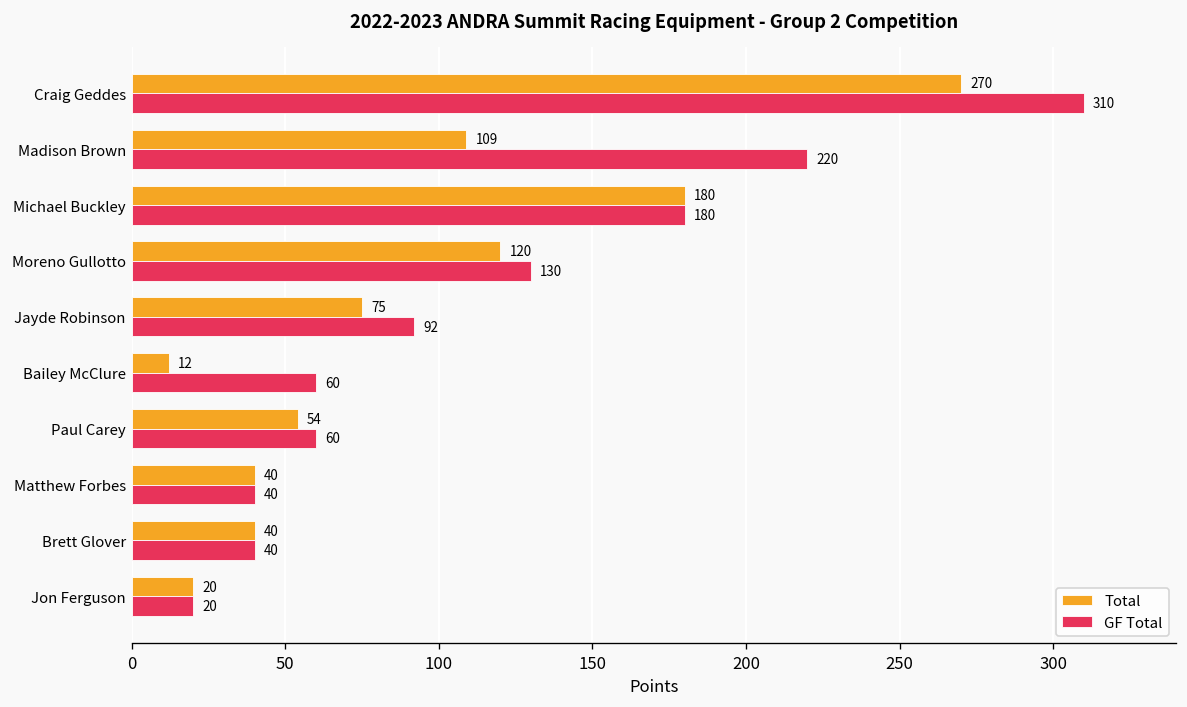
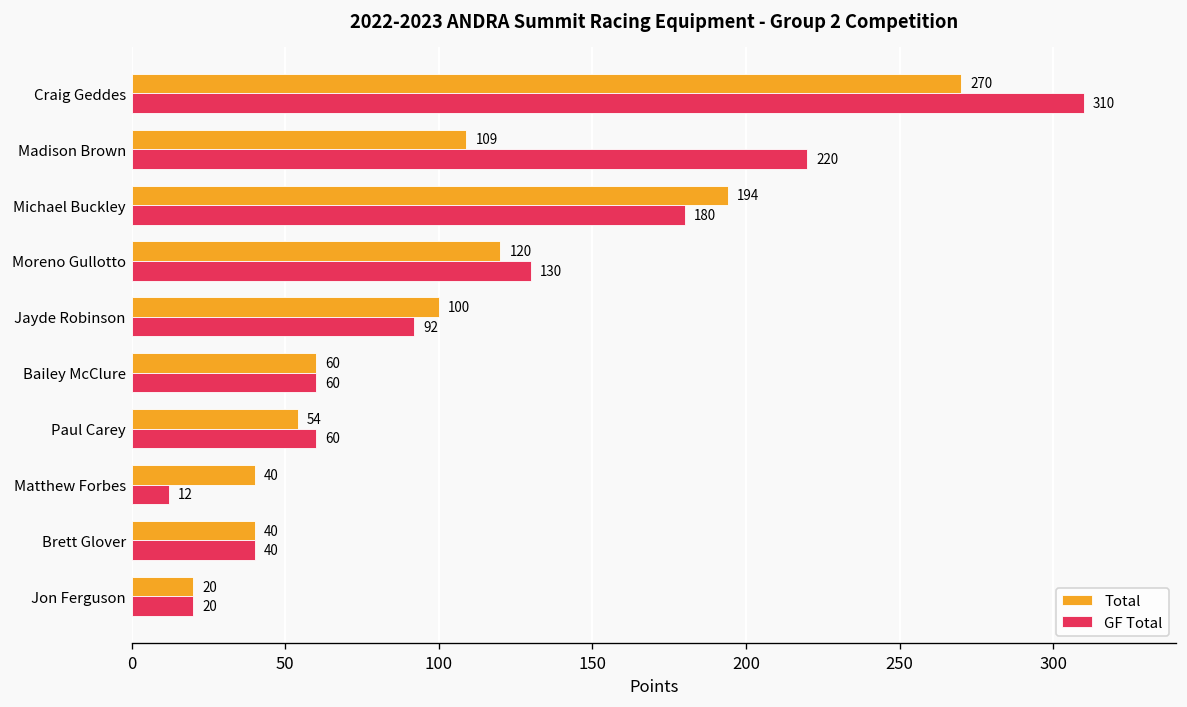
  {
    "Total": {
      "Craig Geddes": 270,
      "Madison Brown": 109,
-     "Michael Buckley": 180,
+     "Michael Buckley": 194,
      "Moreno Gullotto": 120,
-     "Jayde Robinson": 75,
-     "Bailey McClure": 12,
+     "Jayde Robinson": 100,
+     "Bailey McClure": 60,
      "Paul Carey": 54,
      "Matthew Forbes": 40,
      "Brett Glover": 40,
      "Jon Ferguson": 20
    },
    "GF Total": {
      "Craig Geddes": 310,
      "Madison Brown": 220,
      "Michael Buckley": 180,
      "Moreno Gullotto": 130,
      "Jayde Robinson": 92,
      "Bailey McClure": 60,
      "Paul Carey": 60,
-     "Matthew Forbes": 40,
+     "Matthew Forbes": 12,
      "Brett Glover": 40,
      "Jon Ferguson": 20
    }
  }
